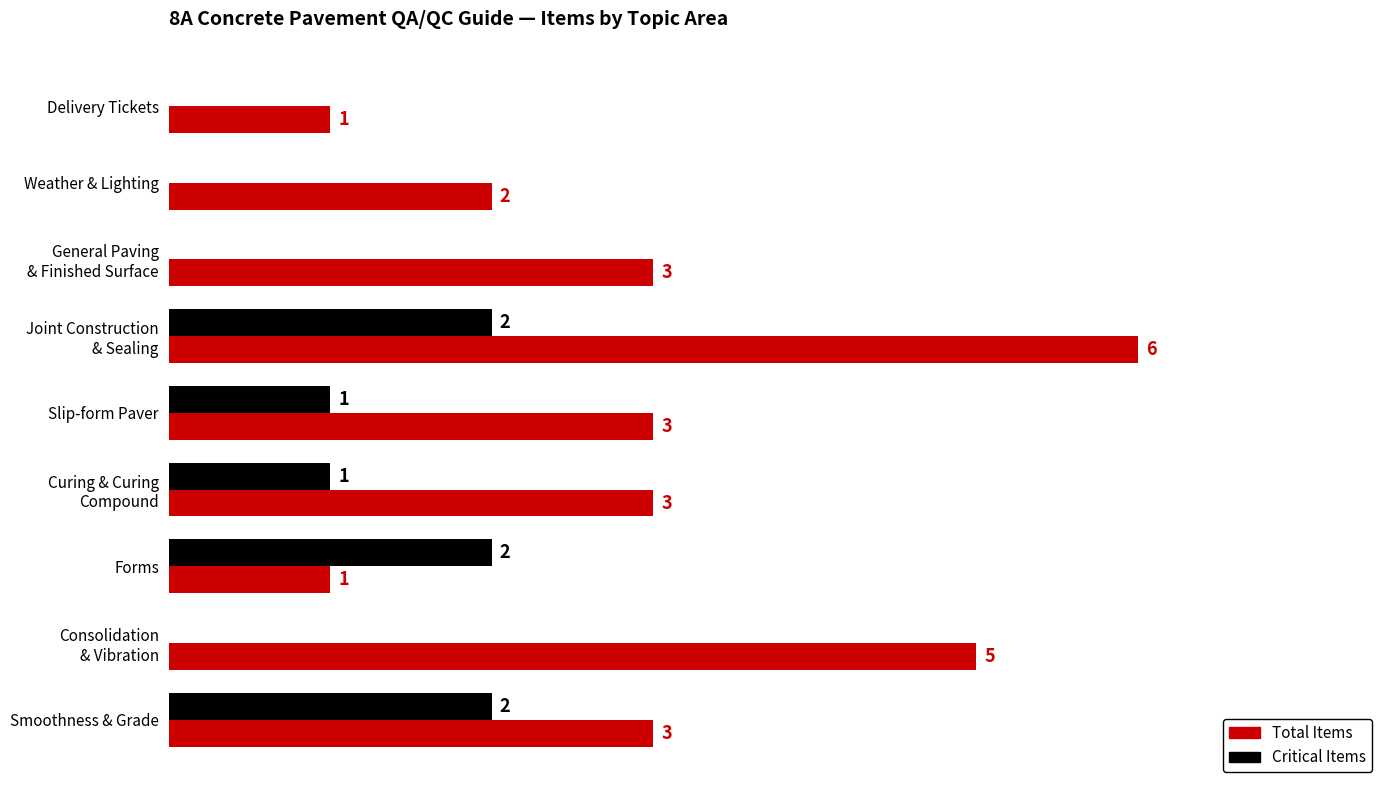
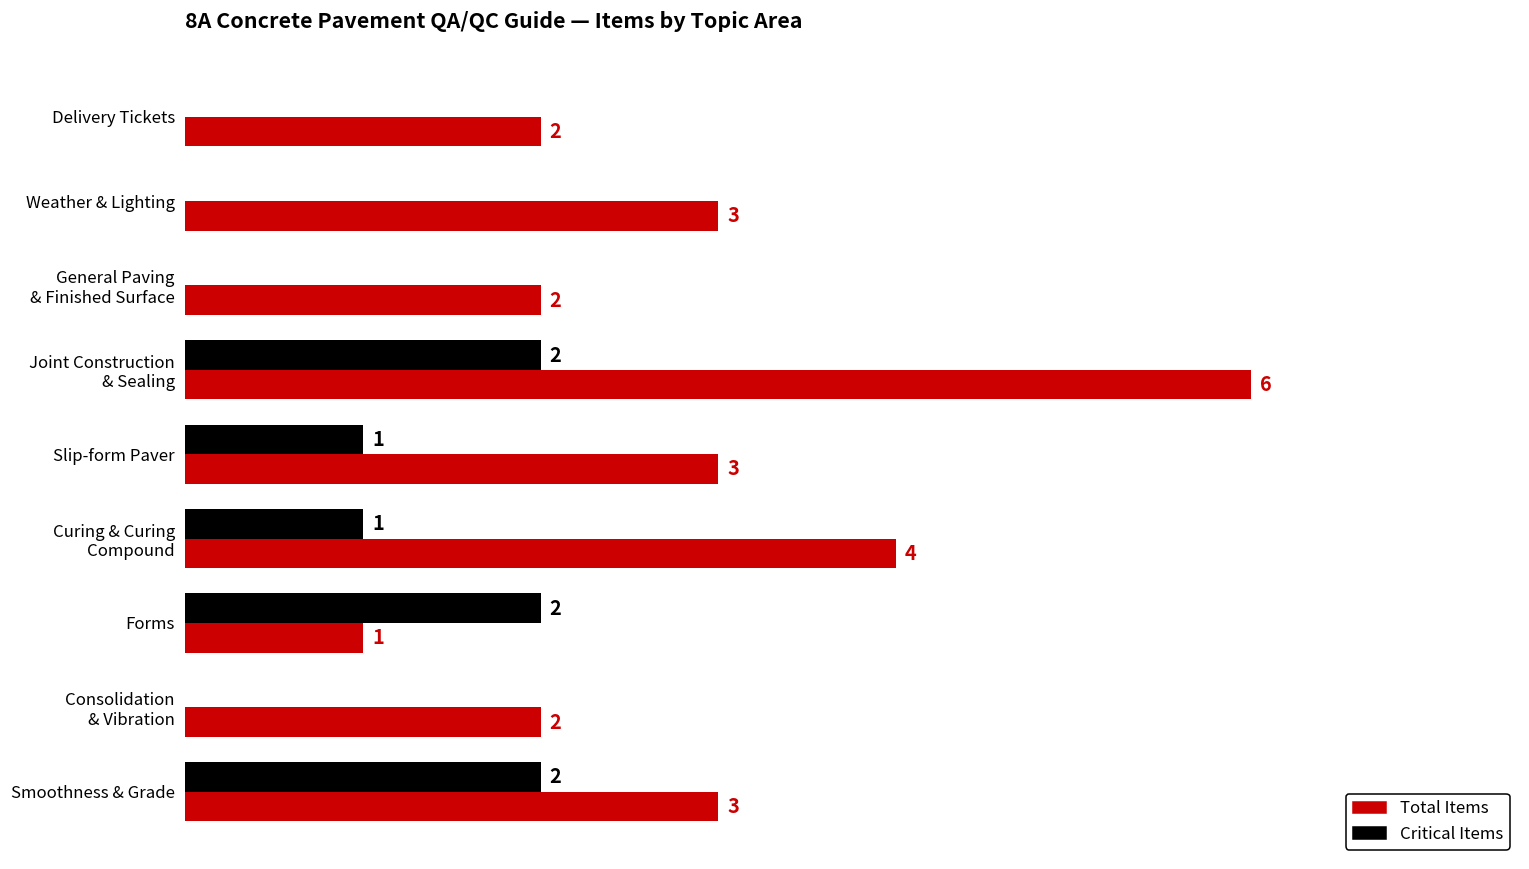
  {
    "Total Items": {
-     "Delivery Tickets": 1,
-     "Weather & Lighting": 2,
-     "General Paving & Finished Surface": 3,
+     "Delivery Tickets": 2,
+     "Weather & Lighting": 3,
+     "General Paving & Finished Surface": 2,
      "Joint Construction & Sealing": 6,
      "Slip-form Paver": 3,
-     "Curing & Curing Compound": 3,
+     "Curing & Curing Compound": 4,
      "Forms": 1,
-     "Consolidation & Vibration": 5,
+     "Consolidation & Vibration": 2,
      "Smoothness & Grade": 3
    },
    "Critical Items": {
      "Joint Construction & Sealing": 2,
      "Slip-form Paver": 1,
      "Curing & Curing Compound": 1,
      "Forms": 2,
      "Smoothness & Grade": 2
    }
  }
